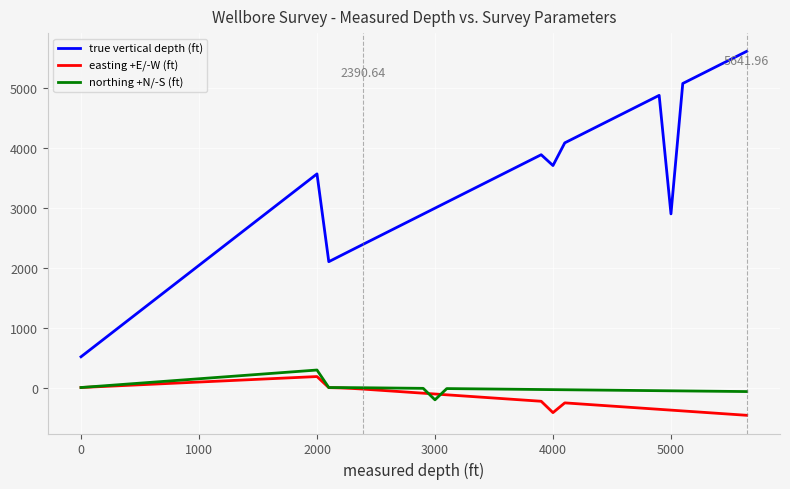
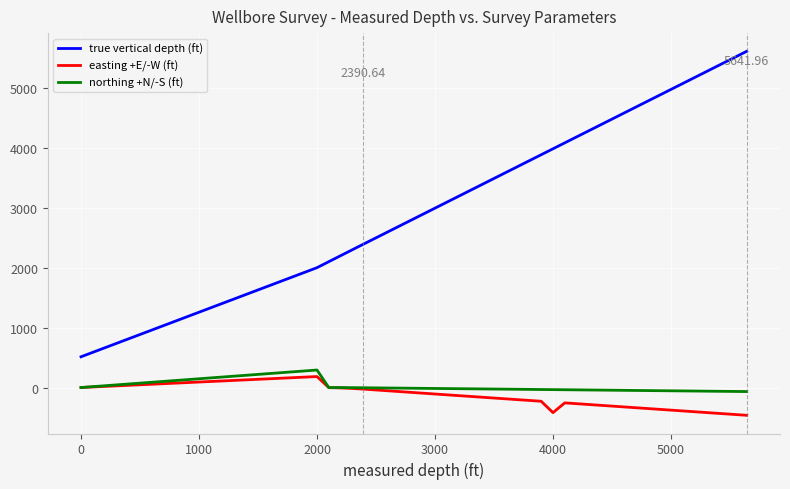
  {
    "true vertical depth (ft)": {
      "0": 500,
-     "2000": 3600,
+     "2000": 2000,
      "3000": 3000,
-     "4000": 3700,
-     "5000": 2900
+     "4000": 4000,
+     "5000": 5000
    },
    "easting +E/-W (ft)": {
      "2000": 200,
      "3000": -100,
      "4000": -400,
      "5000": -400
    },
    "northing +N/-S (ft)": {
      "2000": 300,
-     "3000": -200,
+     "3000": 0,
      "4000": 0,
      "5000": -100
    }
  }
